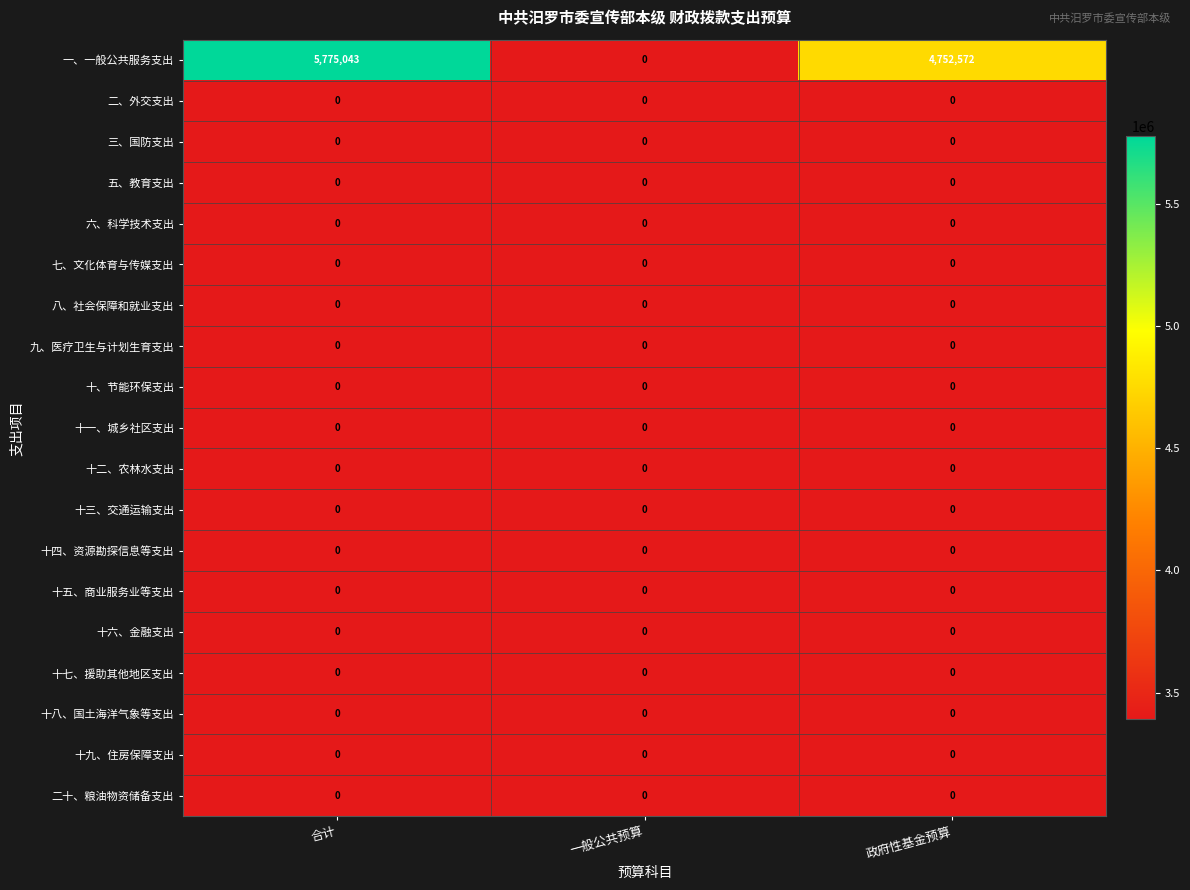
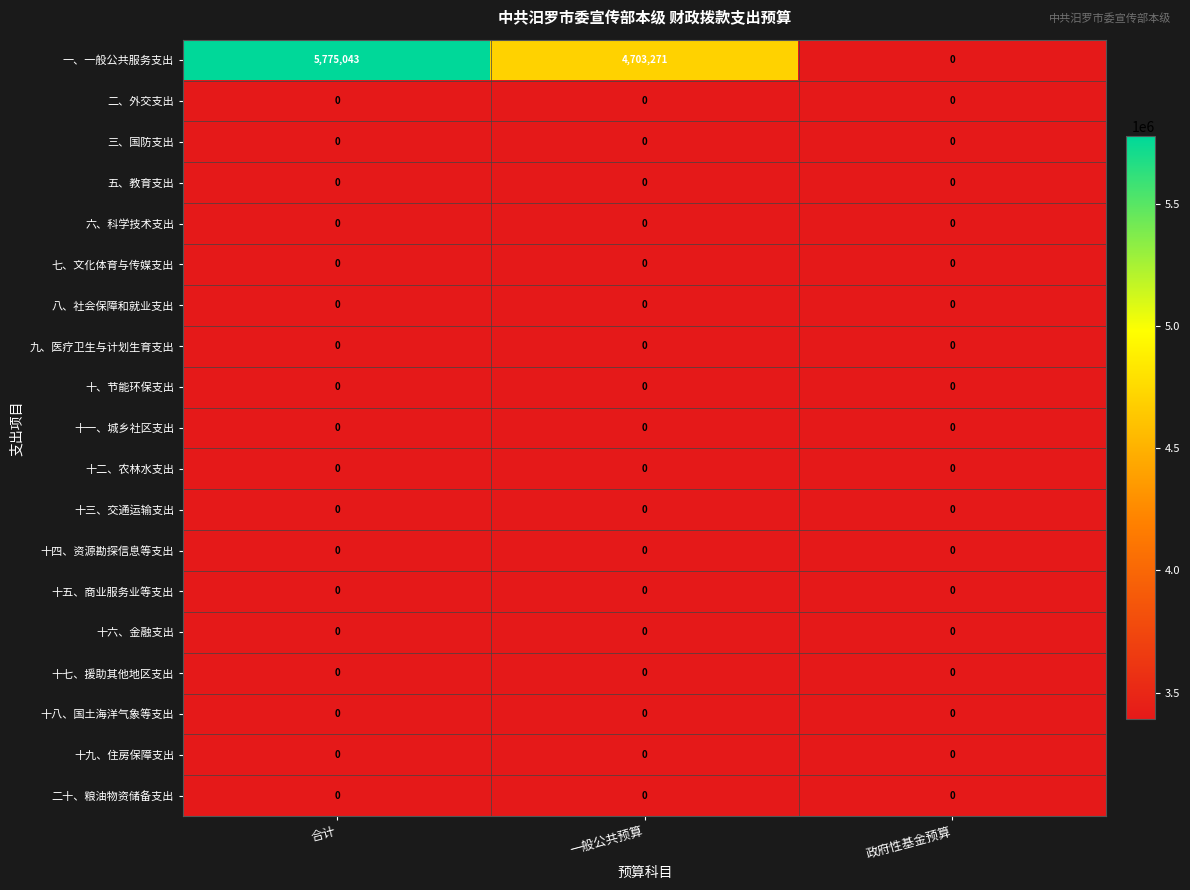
  {
    "一、一般公共服务支出": {
      "合计": "5,775,043",
-     "一般公共预算": "0",
-     "政府性基金预算": "4,752,572"
+     "一般公共预算": "4,703,271",
+     "政府性基金预算": "0"
    },
    "二、外交支出": {
      "合计": "0",
      "一般公共预算": "0",
      "政府性基金预算": "0"
    },
    "三、国防支出": {
      "合计": "0",
      "一般公共预算": "0",
      "政府性基金预算": "0"
    },
    "五、教育支出": {
      "合计": "0",
      "一般公共预算": "0",
      "政府性基金预算": "0"
    },
    "六、科学技术支出": {
      "合计": "0",
      "一般公共预算": "0",
      "政府性基金预算": "0"
    },
    "七、文化体育与传媒支出": {
      "合计": "0",
      "一般公共预算": "0",
      "政府性基金预算": "0"
    },
    "八、社会保障和就业支出": {
      "合计": "0",
      "一般公共预算": "0",
      "政府性基金预算": "0"
    },
    "九、医疗卫生与计划生育支出": {
      "合计": "0",
      "一般公共预算": "0",
      "政府性基金预算": "0"
    },
    "十、节能环保支出": {
      "合计": "0",
      "一般公共预算": "0",
      "政府性基金预算": "0"
    },
    "十一、城乡社区支出": {
      "合计": "0",
      "一般公共预算": "0",
      "政府性基金预算": "0"
    },
    "十二、农林水支出": {
      "合计": "0",
      "一般公共预算": "0",
      "政府性基金预算": "0"
    },
    "十三、交通运输支出": {
      "合计": "0",
      "一般公共预算": "0",
      "政府性基金预算": "0"
    },
    "十四、资源勘探信息等支出": {
      "合计": "0",
      "一般公共预算": "0",
      "政府性基金预算": "0"
    },
    "十五、商业服务业等支出": {
      "合计": "0",
      "一般公共预算": "0",
      "政府性基金预算": "0"
    },
    "十六、金融支出": {
      "合计": "0",
      "一般公共预算": "0",
      "政府性基金预算": "0"
    },
    "十七、援助其他地区支出": {
      "合计": "0",
      "一般公共预算": "0",
      "政府性基金预算": "0"
    },
    "十八、国土海洋气象等支出": {
      "合计": "0",
      "一般公共预算": "0",
      "政府性基金预算": "0"
    },
    "十九、住房保障支出": {
      "合计": "0",
      "一般公共预算": "0",
      "政府性基金预算": "0"
    },
    "二十、粮油物资储备支出": {
      "合计": "0",
      "一般公共预算": "0",
      "政府性基金预算": "0"
    }
  }
